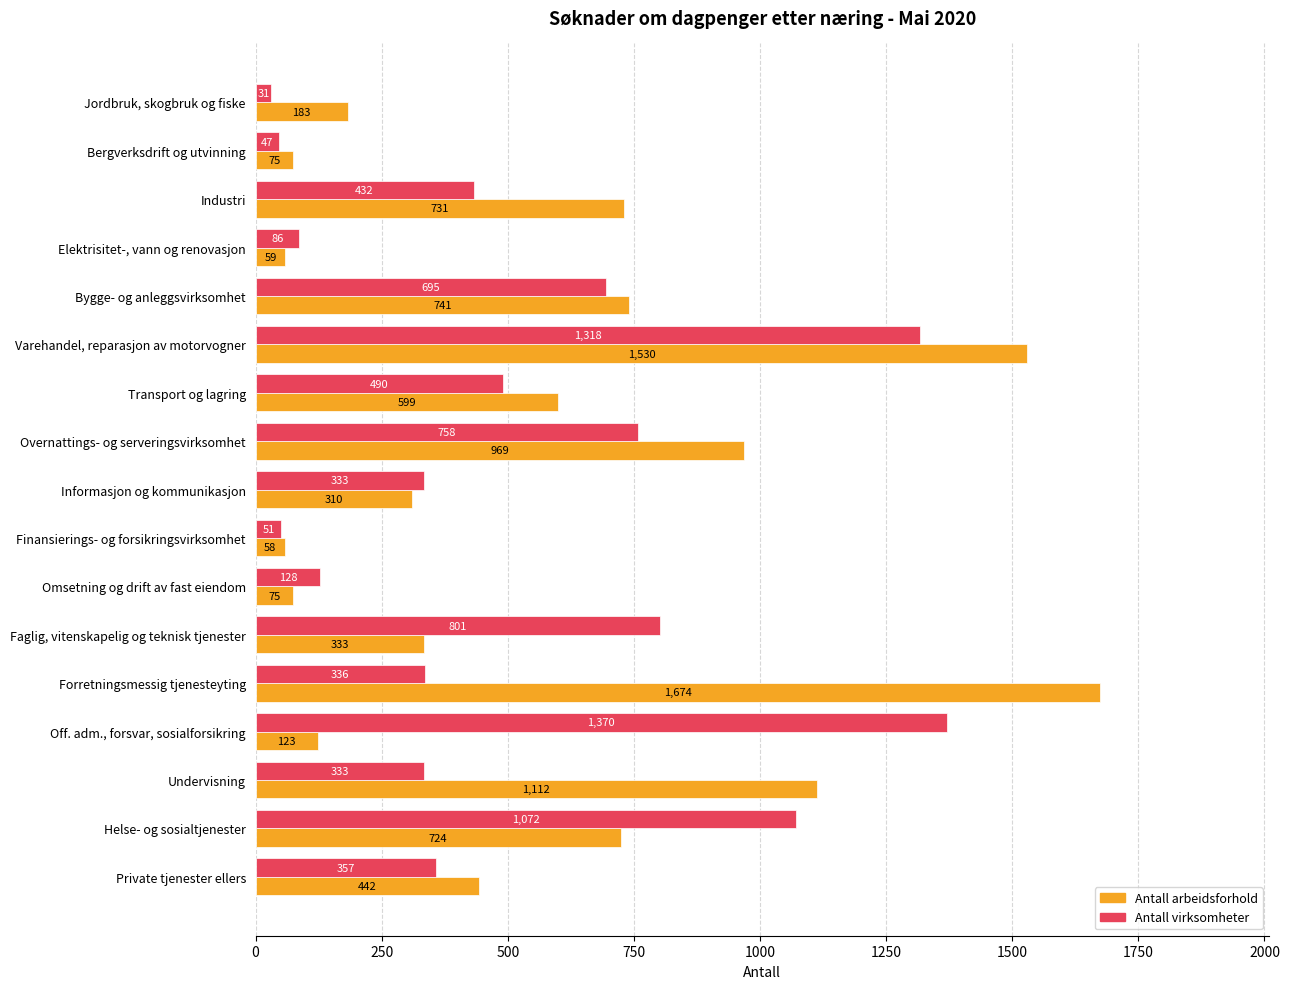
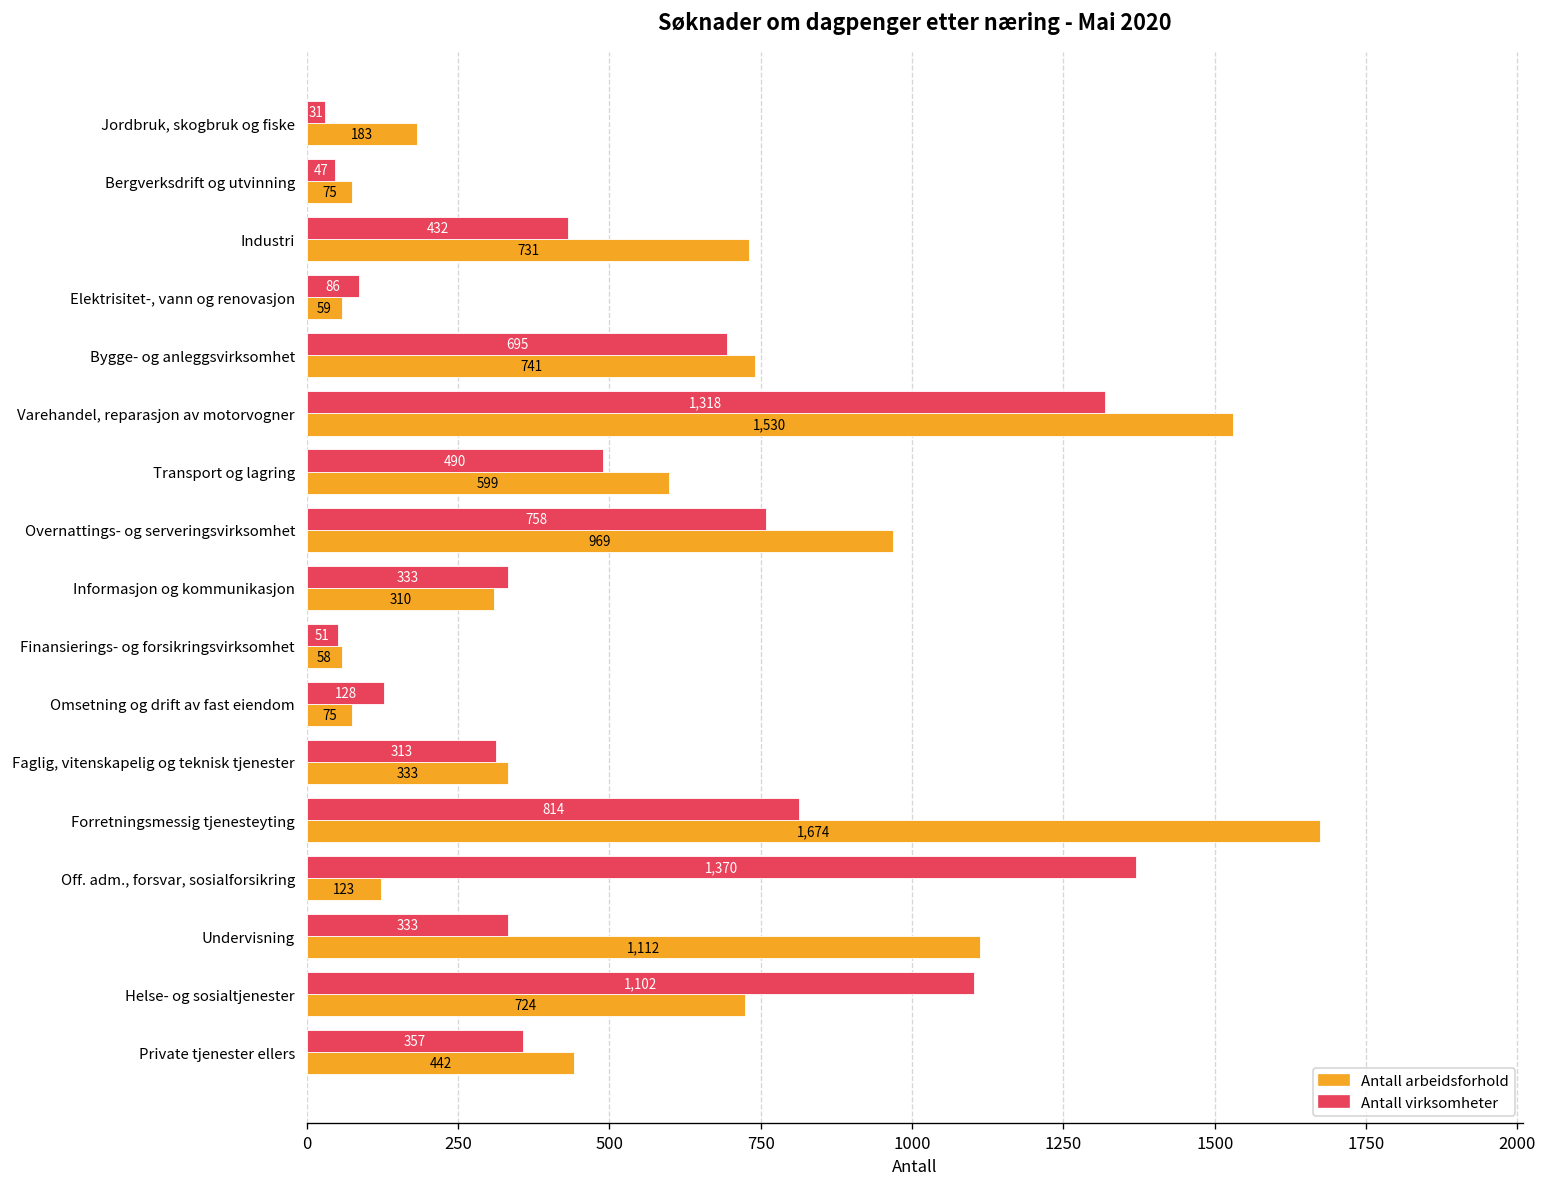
  {
    "Antall arbeidsforhold": {
      "Jordbruk, skogbruk og fiske": "183",
      "Bergverksdrift og utvinning": "75",
      "Industri": "731",
      "Elektrisitet-, vann og renovasjon": "59",
      "Bygge- og anleggsvirksomhet": "741",
      "Varehandel, reparasjon av motorvogner": "1,530",
      "Transport og lagring": "599",
      "Overnattings- og serveringsvirksomhet": "969",
      "Informasjon og kommunikasjon": "310",
      "Finansierings- og forsikringsvirksomhet": "58",
      "Omsetning og drift av fast eiendom": "75",
      "Faglig, vitenskapelig og teknisk tjenester": "333",
      "Forretningsmessig tjenesteyting": "1,674",
      "Off. adm., forsvar, sosialforsikring": "123",
      "Undervisning": "1,112",
      "Helse- og sosialtjenester": "724",
      "Private tjenester ellers": "442"
    },
    "Antall virksomheter": {
      "Jordbruk, skogbruk og fiske": "31",
      "Bergverksdrift og utvinning": "47",
      "Industri": "432",
      "Elektrisitet-, vann og renovasjon": "86",
      "Bygge- og anleggsvirksomhet": "695",
      "Varehandel, reparasjon av motorvogner": "1,318",
      "Transport og lagring": "490",
      "Overnattings- og serveringsvirksomhet": "758",
      "Informasjon og kommunikasjon": "333",
      "Finansierings- og forsikringsvirksomhet": "51",
      "Omsetning og drift av fast eiendom": "128",
-     "Faglig, vitenskapelig og teknisk tjenester": "801",
-     "Forretningsmessig tjenesteyting": "336",
+     "Faglig, vitenskapelig og teknisk tjenester": "313",
+     "Forretningsmessig tjenesteyting": "814",
      "Off. adm., forsvar, sosialforsikring": "1,370",
      "Undervisning": "333",
-     "Helse- og sosialtjenester": "1,072",
+     "Helse- og sosialtjenester": "1,102",
      "Private tjenester ellers": "357"
    }
  }
